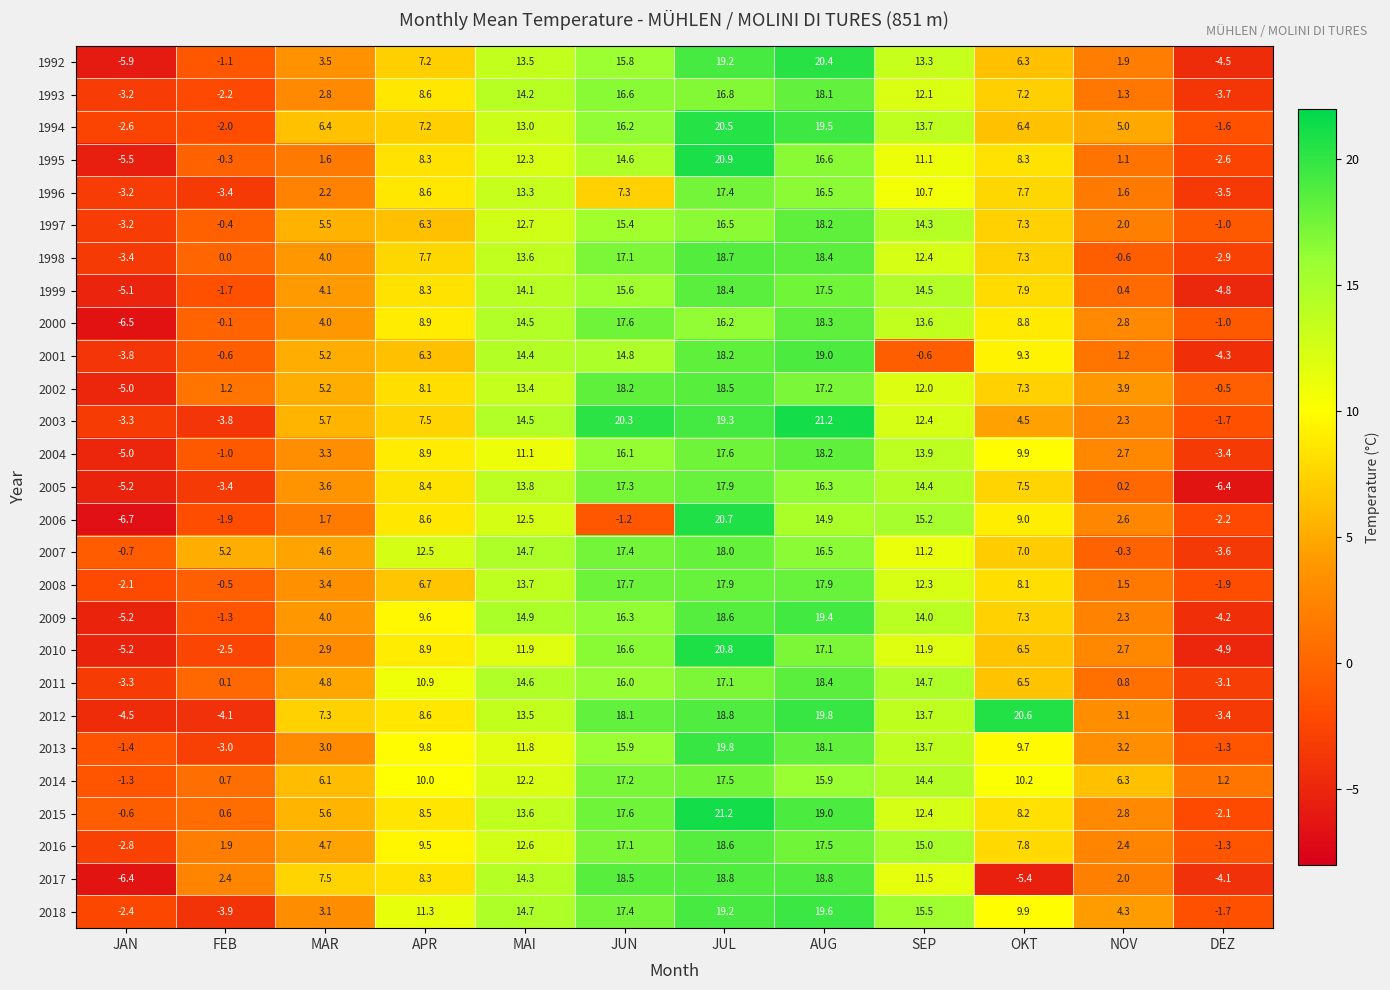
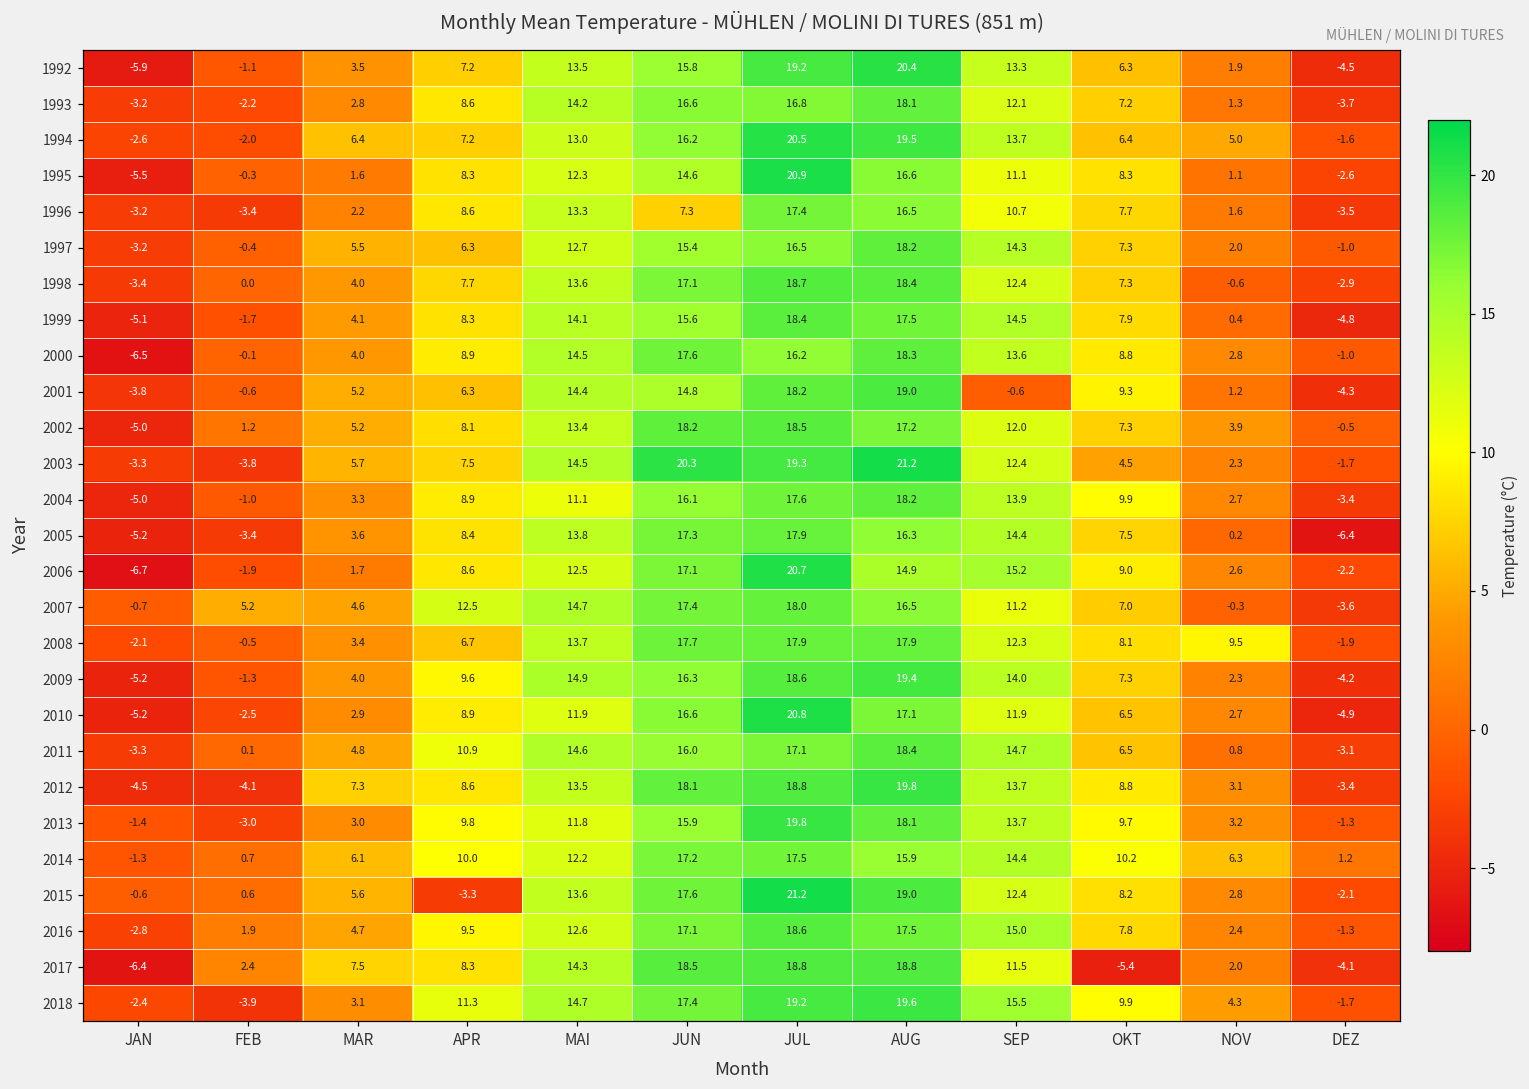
  {
    "2006": {
      "JAN": -6.7,
      "FEB": -1.9,
      "MAR": 1.7,
      "APR": 8.6,
      "MAI": 12.5,
-     "JUN": -1.2,
+     "JUN": 17.1,
      "JUL": 20.7,
      "AUG": 14.9,
      "SEP": 15.2,
      "OKT": 9.0,
      "NOV": 2.6,
      "DEZ": -2.2
    },
    "2008": {
      "JAN": -2.1,
      "FEB": -0.5,
      "MAR": 3.4,
      "APR": 6.7,
      "MAI": 13.7,
      "JUN": 17.7,
      "JUL": 17.9,
      "AUG": 17.9,
      "SEP": 12.3,
      "OKT": 8.1,
-     "NOV": 1.5,
+     "NOV": 9.5,
      "DEZ": -1.9
    },
    "2012": {
      "JAN": -4.5,
      "FEB": -4.1,
      "MAR": 7.3,
      "APR": 8.6,
      "MAI": 13.5,
      "JUN": 18.1,
      "JUL": 18.8,
      "AUG": 19.8,
      "SEP": 13.7,
-     "OKT": 20.6,
+     "OKT": 8.8,
      "NOV": 3.1,
      "DEZ": -3.4
    },
    "2015": {
      "JAN": -0.6,
      "FEB": 0.6,
      "MAR": 5.6,
-     "APR": 8.5,
+     "APR": -3.3,
      "MAI": 13.6,
      "JUN": 17.6,
      "JUL": 21.2,
      "AUG": 19.0,
      "SEP": 12.4,
      "OKT": 8.2,
      "NOV": 2.8,
      "DEZ": -2.1
    }
  }
